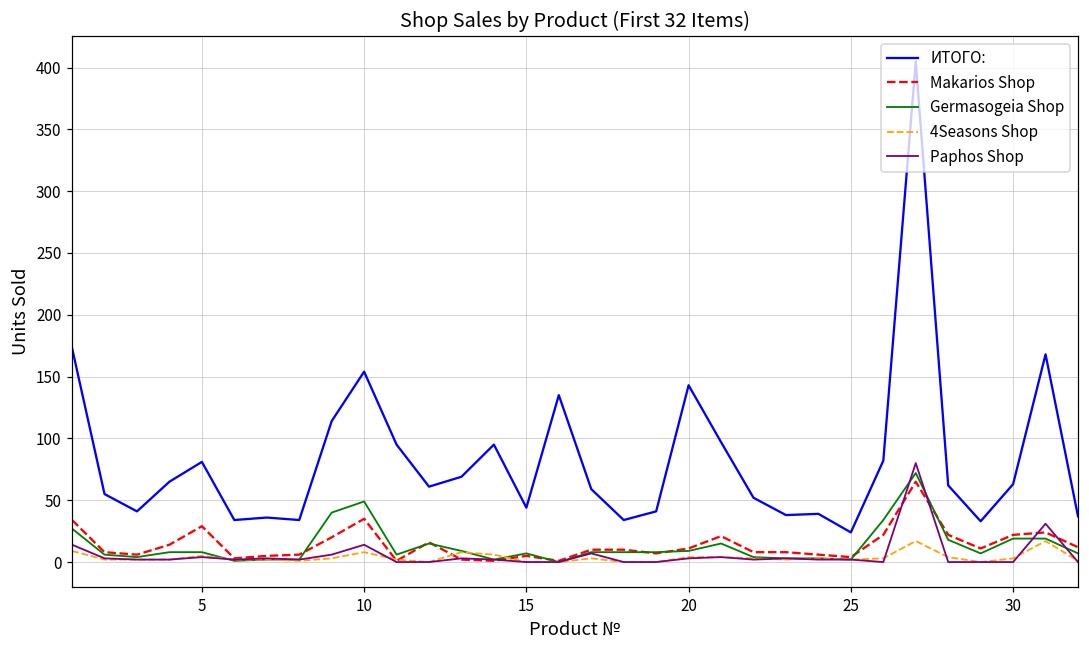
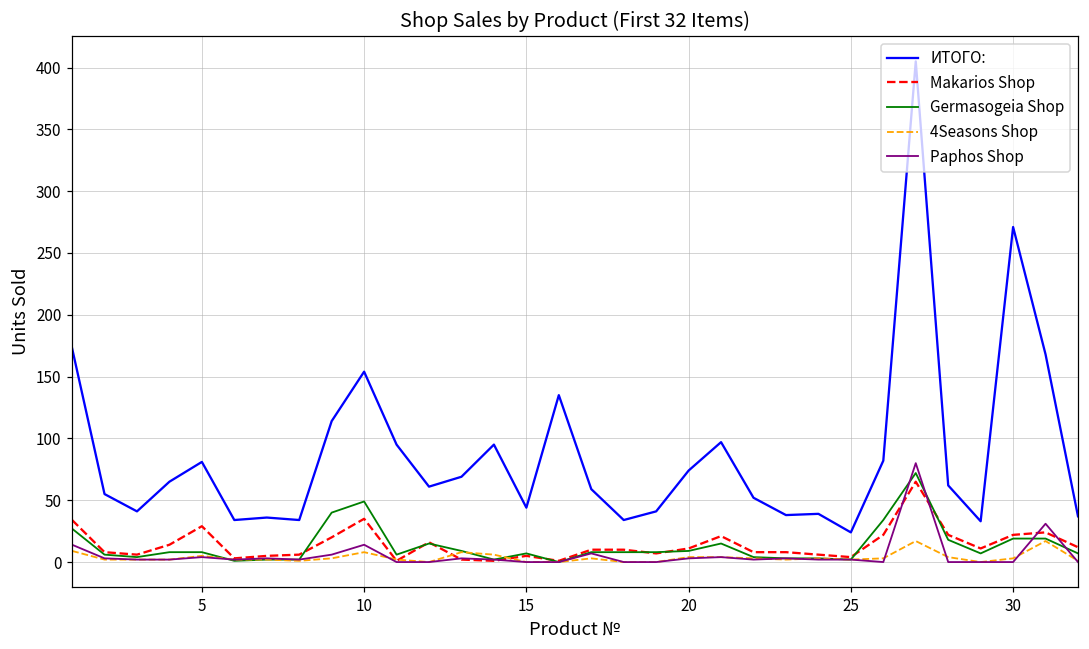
  {
    "ИТОГО:": {
      "5": 81,
      "10": 154,
      "15": 44,
-     "20": 143,
+     "20": 74,
      "25": 24,
-     "30": 63
+     "30": 271
    },
    "Makarios Shop": {
      "5": 29,
      "10": 35,
      "30": 22
    },
    "Germasogeia Shop": {
      "5": 8,
      "10": 49,
      "30": 19
    },
    "4Seasons Shop": {
      "10": 8,
      "30": 3
    },
    "Paphos Shop": {
      "10": 14,
      "30": 0
    }
  }
